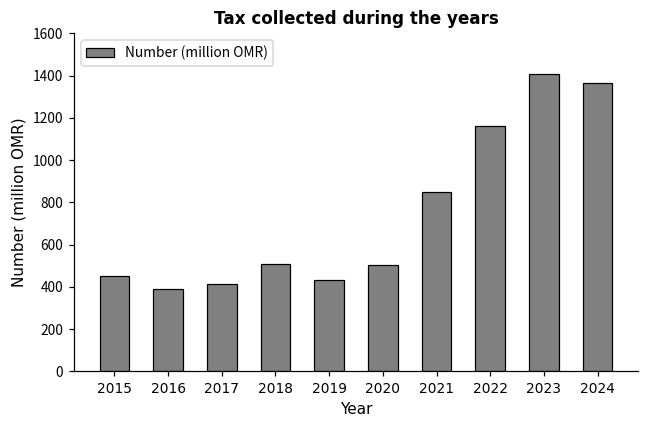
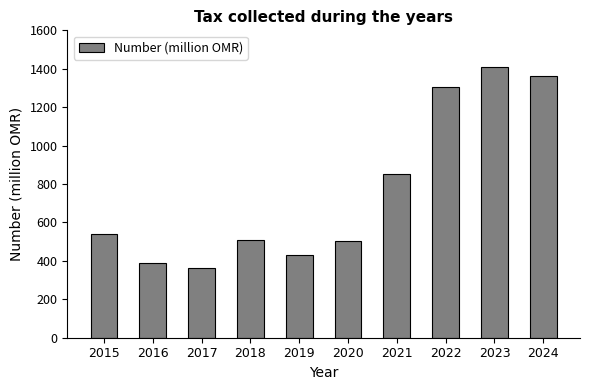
  {
-   "2015": 450,
+   "2015": 540,
    "2016": 390,
-   "2017": 420,
+   "2017": 360,
    "2018": 510,
    "2019": 430,
    "2020": 510,
    "2021": 850,
-   "2022": 1160,
+   "2022": 1310,
    "2023": 1410,
    "2024": 1360
  }
